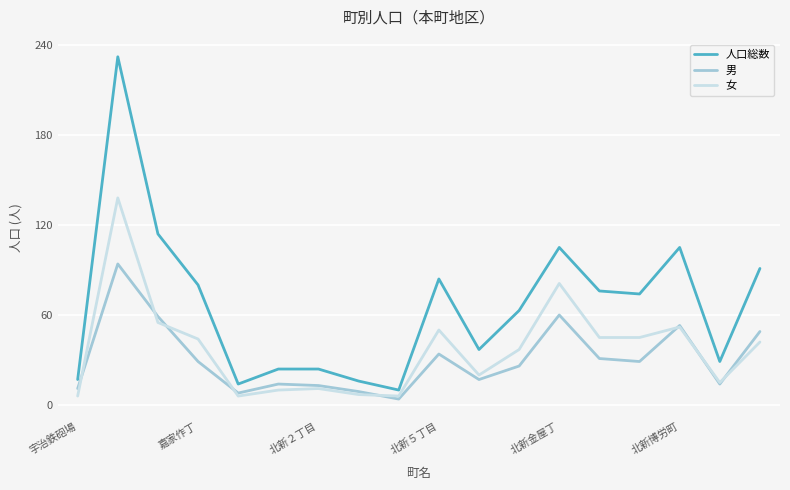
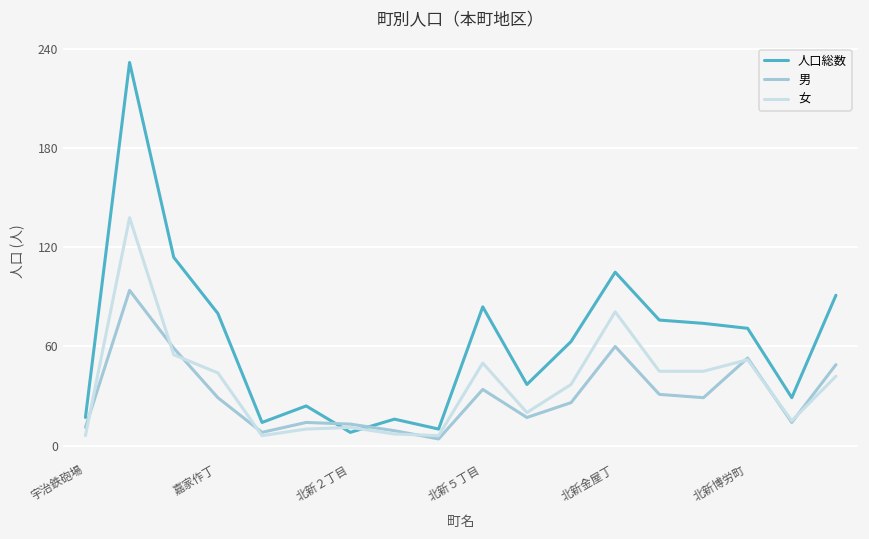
  {
    "人口総数": {
      "宇治鉄砲場": 17,
      "嘉家作丁": 80,
-     "北新２丁目": 24,
+     "北新２丁目": 8,
      "北新５丁目": 84,
      "北新金屋丁": 105,
-     "北新博労町": 105
+     "北新博労町": 71
    }
  }
